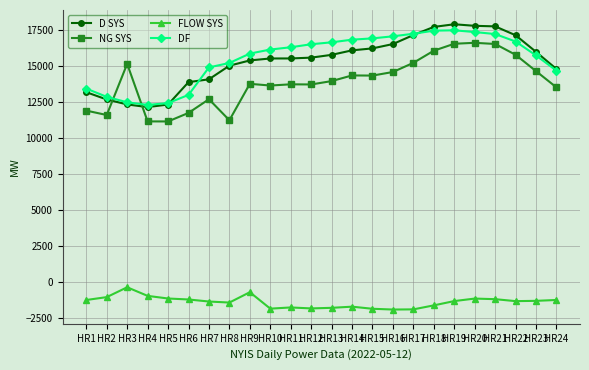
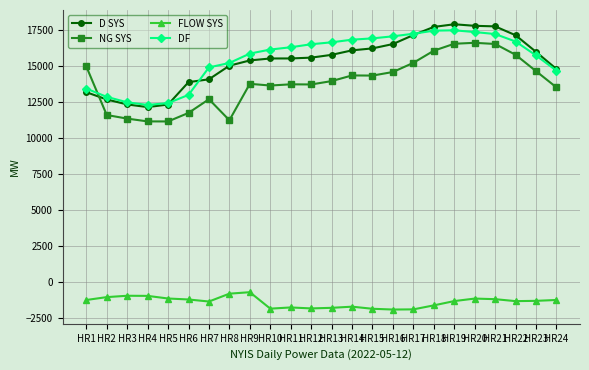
  {
    "D SYS": {
      "HR1": 13200,
      "HR2": 12700,
      "HR6": 13900,
      "HR7": 14100,
      "HR8": 15000,
      "HR9": 15400
    },
    "NG SYS": {
-     "HR1": 11900,
+     "HR1": 15000,
      "HR2": 11600,
-     "HR3": 15100,
+     "HR3": 11300,
      "HR4": 11100,
      "HR5": 11100,
      "HR6": 11700,
      "HR7": 12700,
      "HR8": 11200,
      "HR9": 13700
    },
    "FLOW SYS": {
      "HR1": -1300,
      "HR2": -1100,
-     "HR3": -400,
+     "HR3": -1000,
      "HR4": -1000,
      "HR5": -1200,
      "HR6": -1200,
      "HR7": -1400,
-     "HR8": -1500,
+     "HR8": -800,
      "HR9": -700
    },
    "DF": {
      "HR1": 13400,
      "HR2": 12800,
      "HR6": 13000,
      "HR7": 14900,
      "HR8": 15200,
      "HR9": 15800
    }
  }
